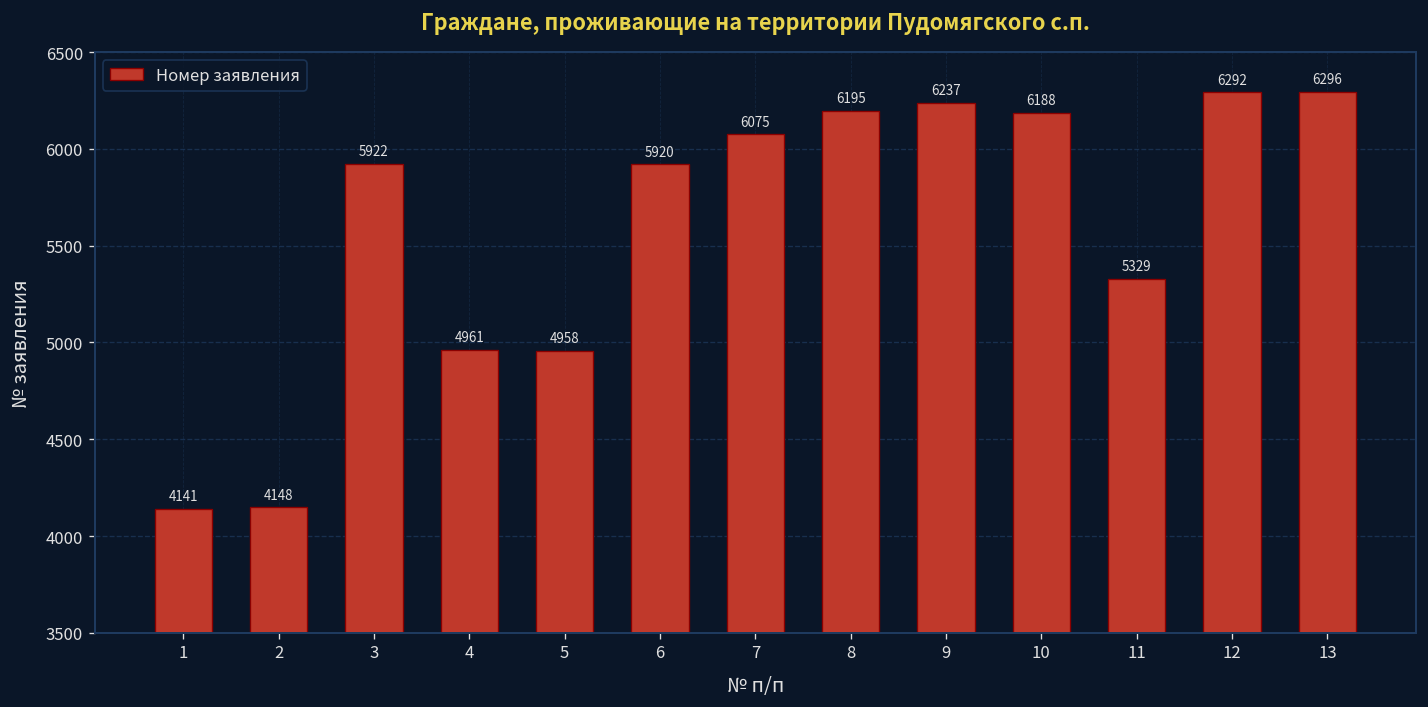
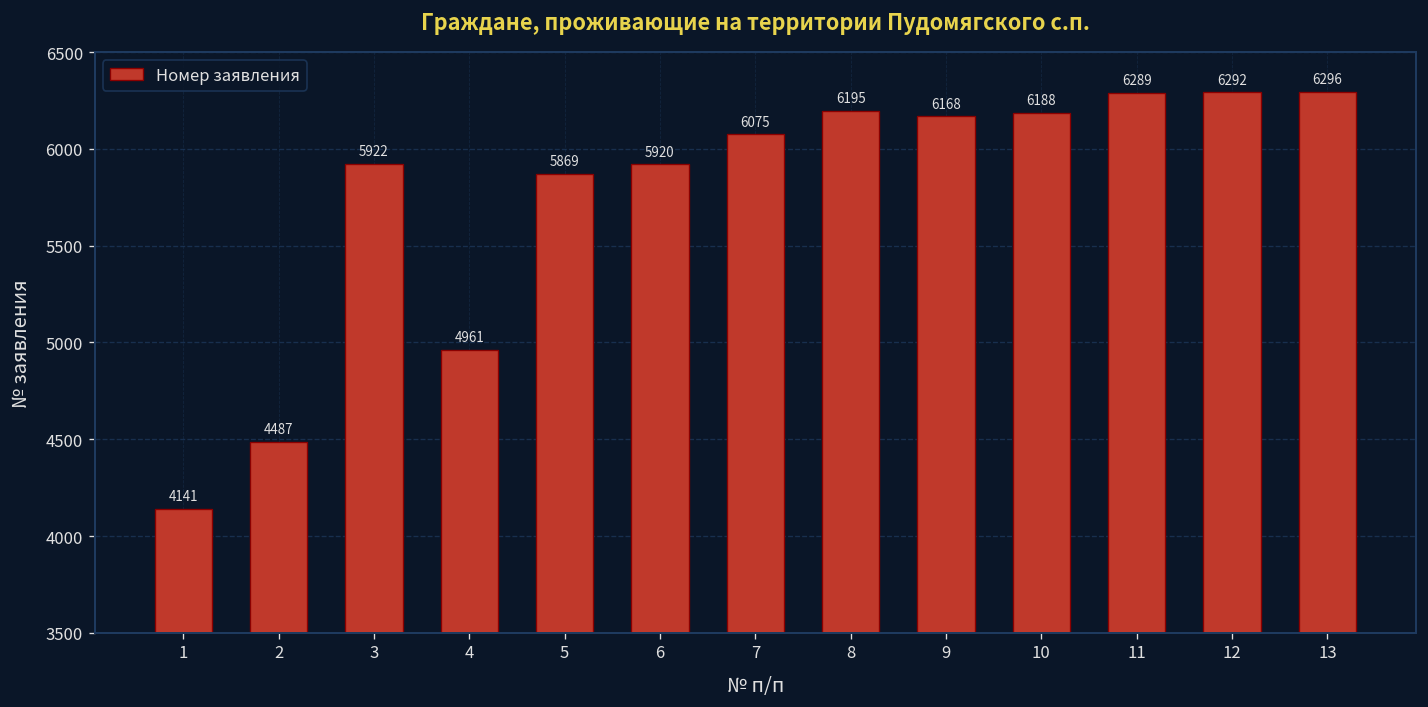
  {
    "1": 4141,
-   "2": 4148,
+   "2": 4487,
    "3": 5922,
    "4": 4961,
-   "5": 4958,
+   "5": 5869,
    "6": 5920,
    "7": 6075,
    "8": 6195,
-   "9": 6237,
+   "9": 6168,
    "10": 6188,
-   "11": 5329,
+   "11": 6289,
    "12": 6292,
    "13": 6296
  }
